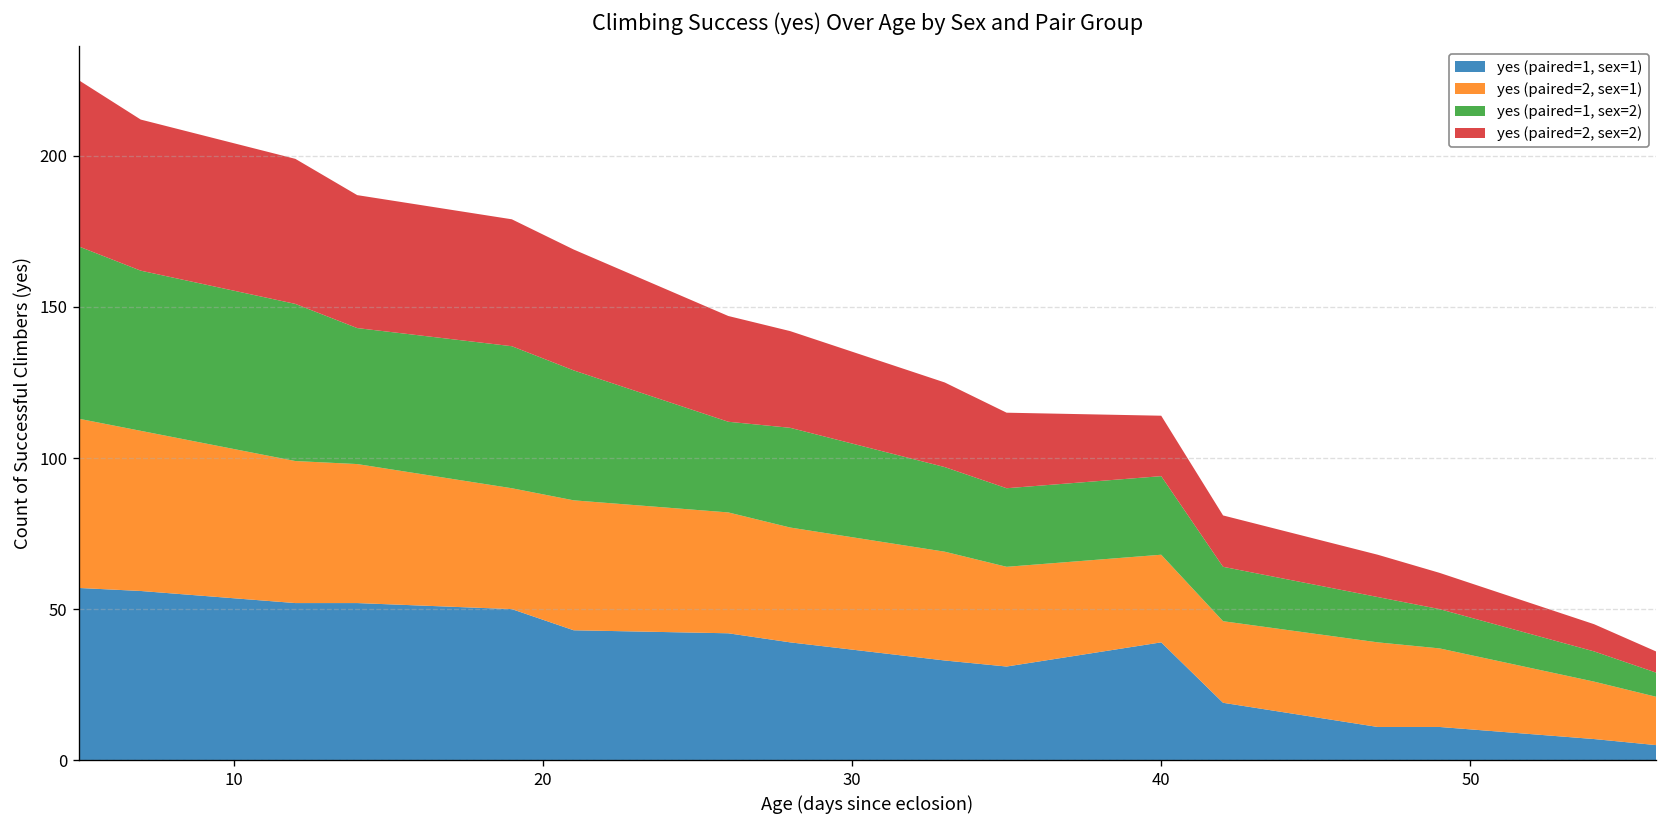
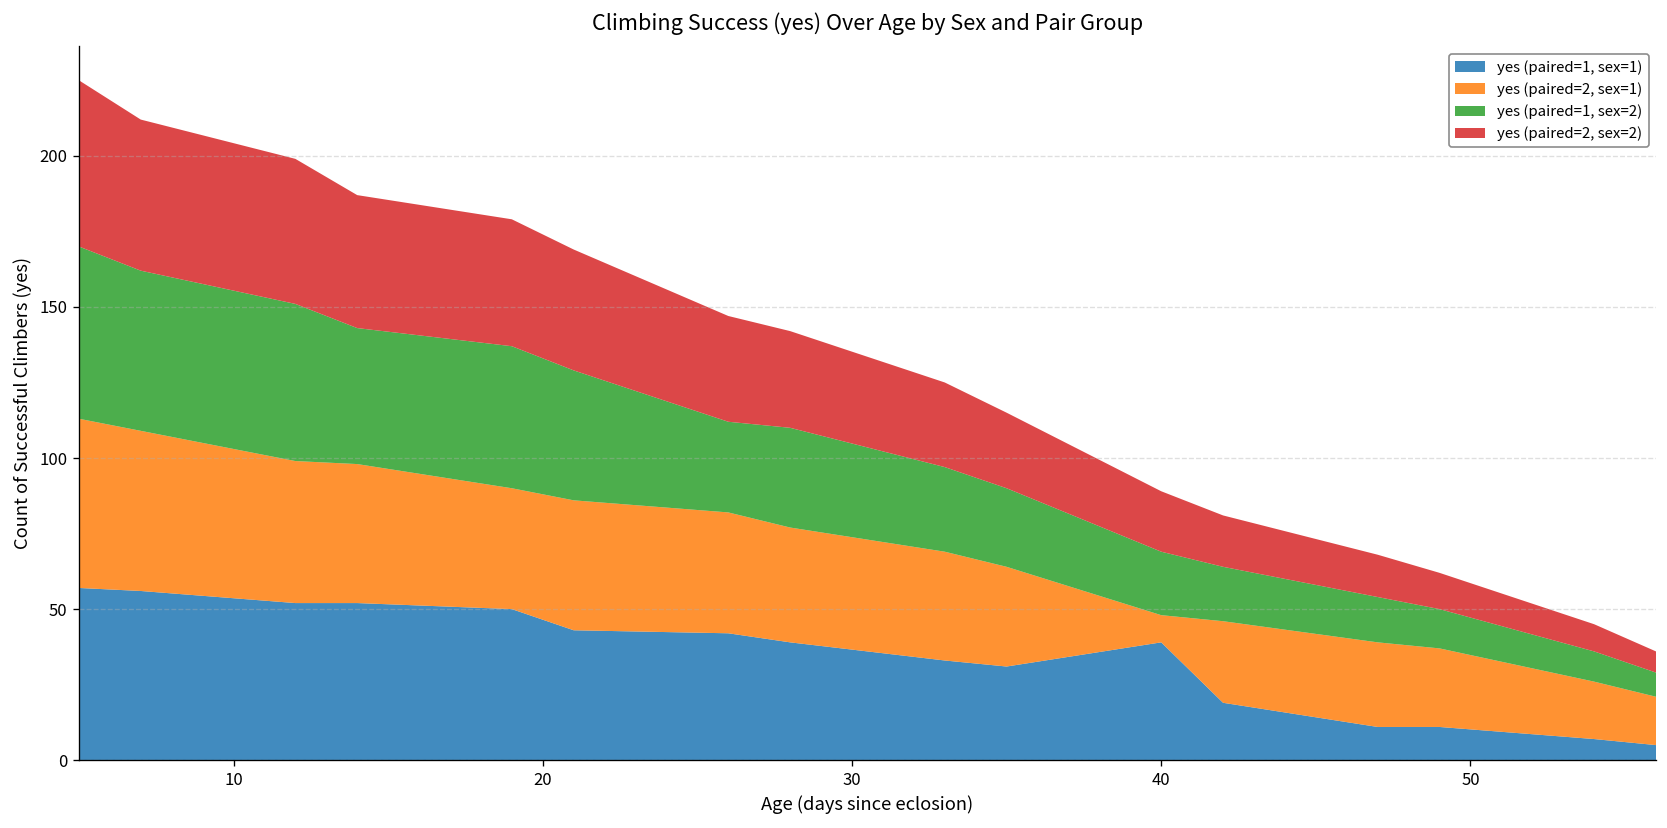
  {
    "yes (paired=1, sex=1)": {
      "40": 39
    },
    "yes (paired=2, sex=1)": {
-     "40": 29
+     "40": 9
    },
    "yes (paired=1, sex=2)": {
-     "40": 26
+     "40": 21
    },
    "yes (paired=2, sex=2)": {
      "40": 20
    }
  }
